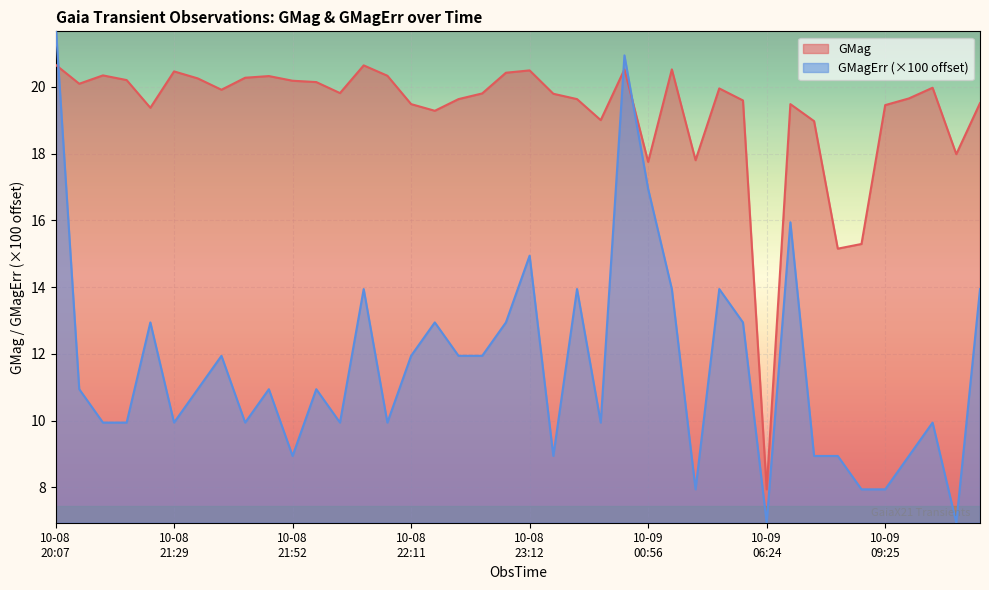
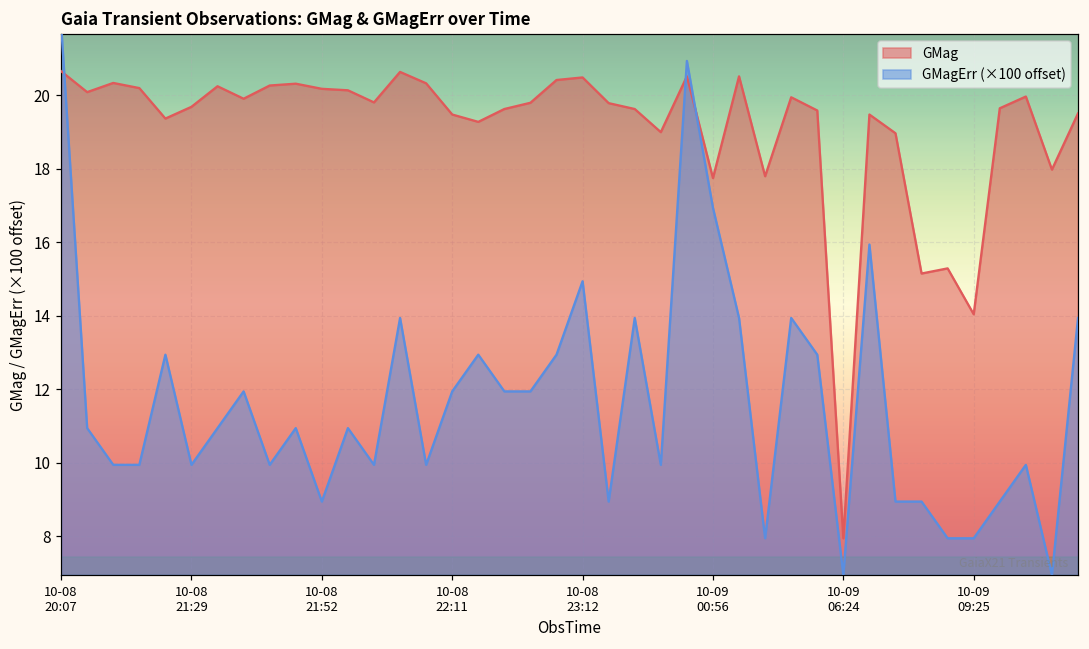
  {
    "GMag": {
      "10-08 20:07": 20.7,
-     "10-08 21:29": 20.5,
+     "10-08 21:29": 19.7,
      "10-08 21:52": 20.2,
      "10-08 22:11": 19.5,
      "10-08 23:12": 20.5,
      "10-09 00:56": 17.8,
      "10-09 06:24": 7.9,
-     "10-09 09:25": 19.5
+     "10-09 09:25": 14.0
    },
    "GMagErr (×100 offset)": {
      "10-08 21:29": 9.9,
      "10-08 21:52": 8.9,
      "10-08 22:11": 11.9,
      "10-08 23:12": 14.9,
      "10-09 00:56": 16.9,
      "10-09 06:24": 6.9,
      "10-09 09:25": 7.9
    }
  }
